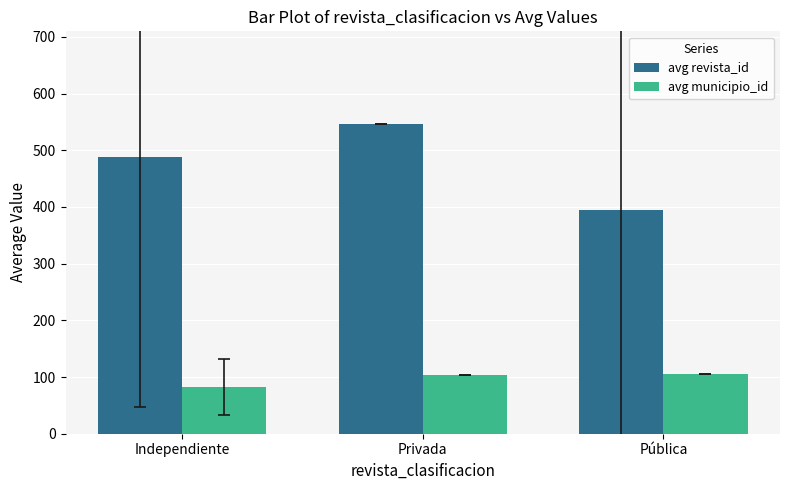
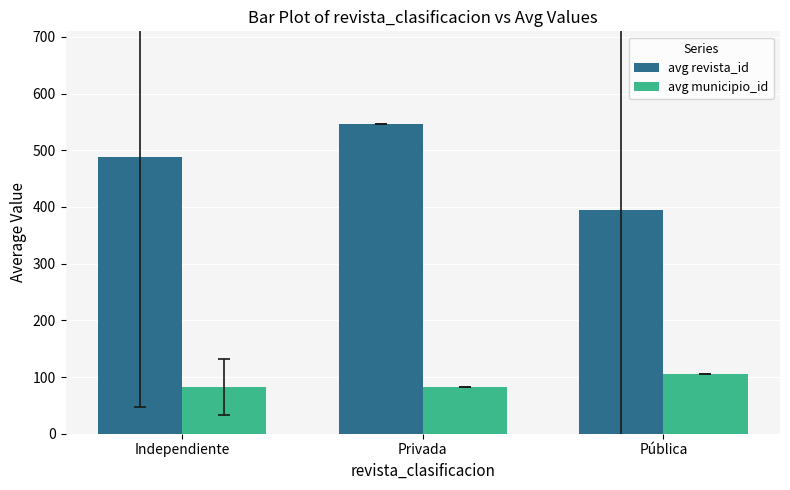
  {
    "avg municipio_id": {
      "Independiente": 80,
-     "Privada": 100,
+     "Privada": 80,
      "Pública": 110
    }
  }
